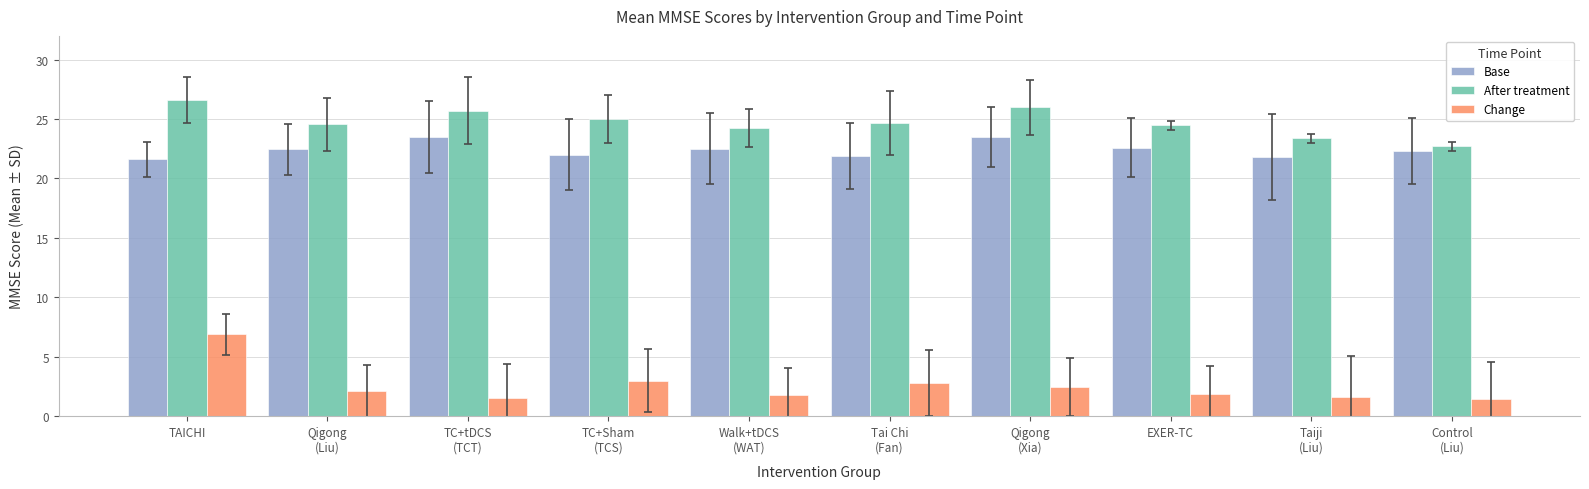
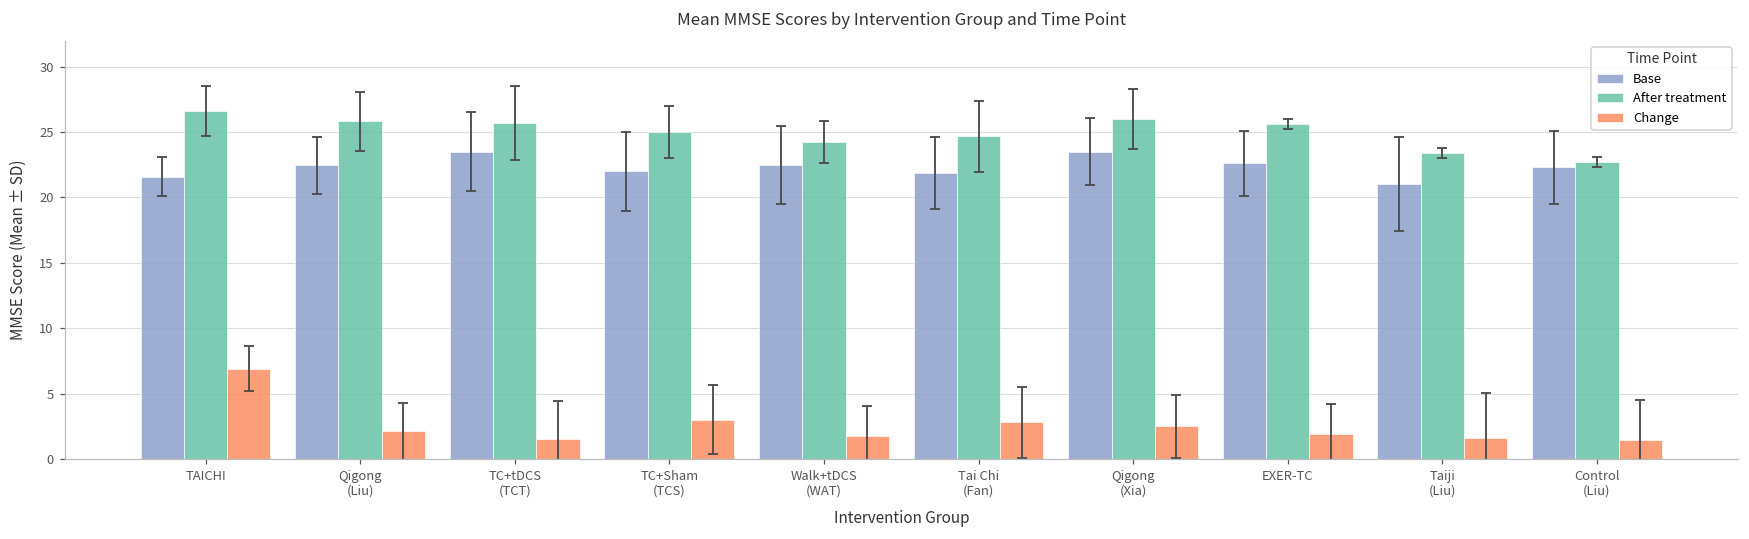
  {
    "Base": {
      "TAICHI": 21.6,
      "Qigong (Liu)": 22.5,
      "TC+tDCS (TCT)": 23.5,
      "TC+Sham (TCS)": 22.0,
      "Walk+tDCS (WAT)": 22.5,
      "Tai Chi (Fan)": 21.9,
      "Qigong (Xia)": 23.5,
      "EXER-TC": 22.6,
-     "Taiji (Liu)": 21.8,
+     "Taiji (Liu)": 21.0,
      "Control (Liu)": 22.3
    },
    "After treatment": {
      "TAICHI": 26.6,
-     "Qigong (Liu)": 24.6,
+     "Qigong (Liu)": 25.8,
      "TC+tDCS (TCT)": 25.7,
      "TC+Sham (TCS)": 25.0,
      "Walk+tDCS (WAT)": 24.2,
      "Tai Chi (Fan)": 24.7,
      "Qigong (Xia)": 26.0,
-     "EXER-TC": 24.5,
+     "EXER-TC": 25.6,
      "Taiji (Liu)": 23.4,
      "Control (Liu)": 22.7
    },
    "Change": {
      "TAICHI": 6.9,
      "Qigong (Liu)": 2.1,
      "TC+tDCS (TCT)": 1.5,
      "TC+Sham (TCS)": 3.0,
      "Walk+tDCS (WAT)": 1.7,
      "Tai Chi (Fan)": 2.8,
      "Qigong (Xia)": 2.5,
      "EXER-TC": 1.9,
      "Taiji (Liu)": 1.6,
      "Control (Liu)": 1.4
    }
  }
